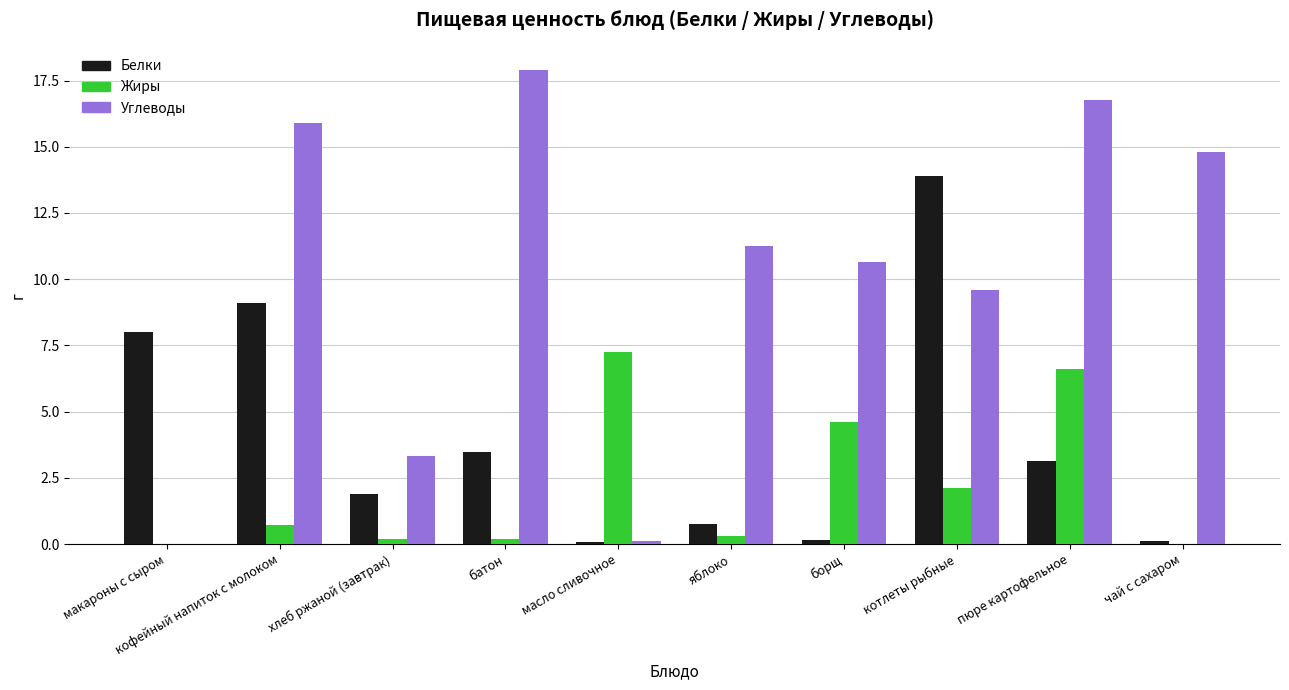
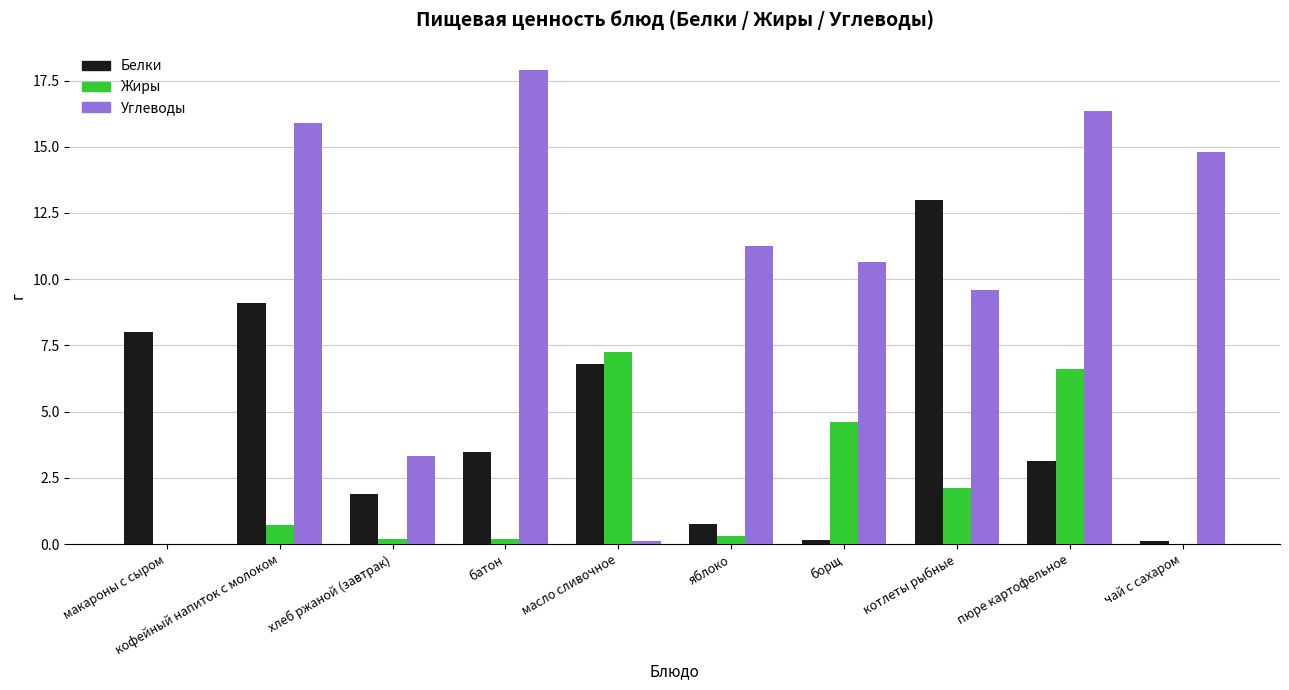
  {
    "Белки": {
      "макароны с сыром": 8.0,
      "кофейный напиток с молоком": 9.1,
      "хлеб ржаной (завтрак)": 1.9,
      "батон": 3.5,
-     "масло сливочное": 0.1,
+     "масло сливочное": 6.8,
      "яблоко": 0.8,
      "борщ": 0.2,
-     "котлеты рыбные": 13.9,
+     "котлеты рыбные": 13.0,
      "пюре картофельное": 3.2,
      "чай с сахаром": 0.1
    },
    "Жиры": {
      "макароны с сыром": 0.0,
      "кофейный напиток с молоком": 0.7,
      "хлеб ржаной (завтрак)": 0.2,
      "батон": 0.2,
      "масло сливочное": 7.3,
      "яблоко": 0.3,
      "борщ": 4.6,
      "котлеты рыбные": 2.1,
      "пюре картофельное": 6.6,
      "чай с сахаром": 0.0
    },
    "Углеводы": {
      "макароны с сыром": 0.0,
      "кофейный напиток с молоком": 15.9,
      "хлеб ржаной (завтрак)": 3.3,
      "батон": 17.9,
      "масло сливочное": 0.1,
      "яблоко": 11.3,
      "борщ": 10.7,
      "котлеты рыбные": 9.6,
-     "пюре картофельное": 16.8,
+     "пюре картофельное": 16.4,
      "чай с сахаром": 14.8
    }
  }
